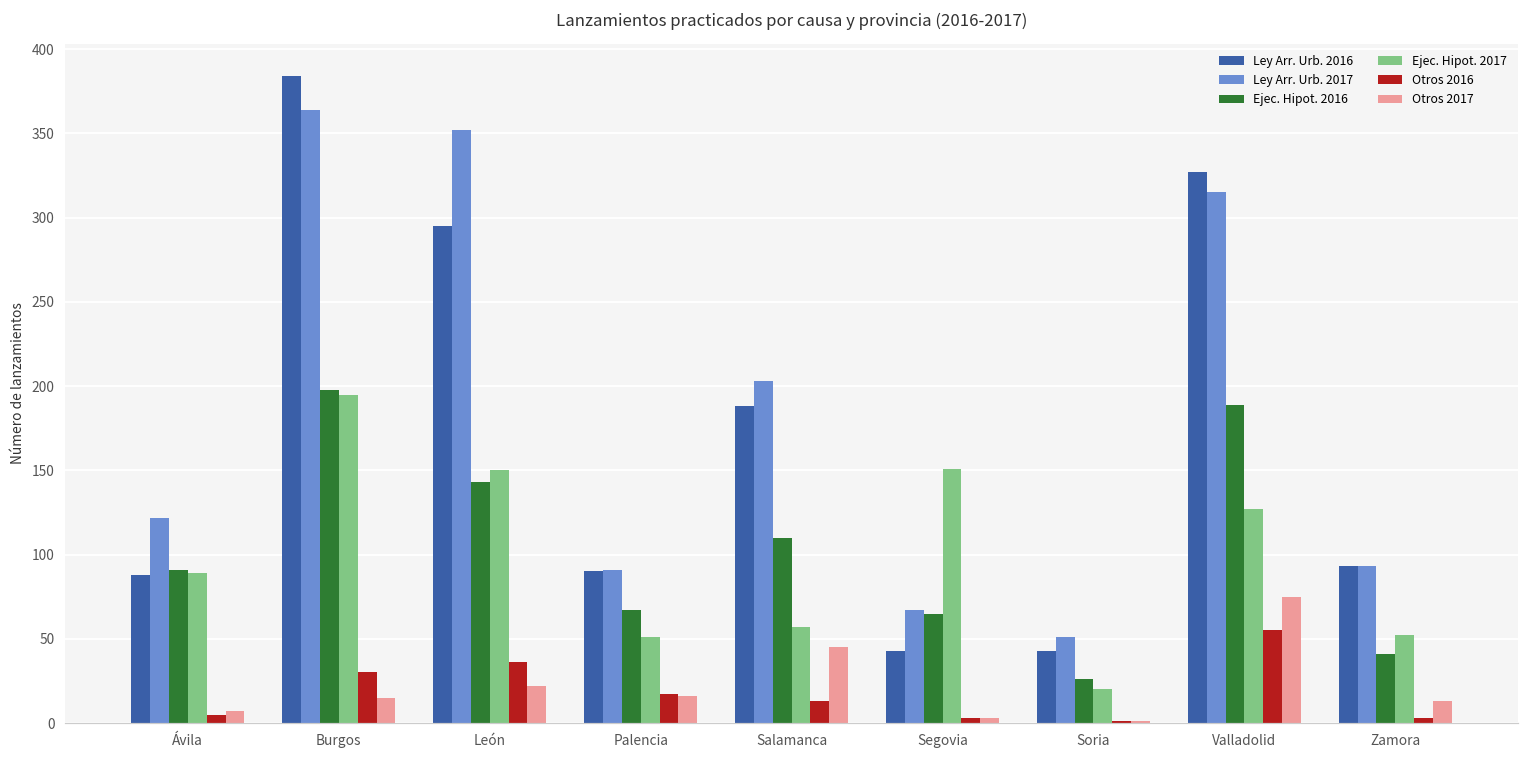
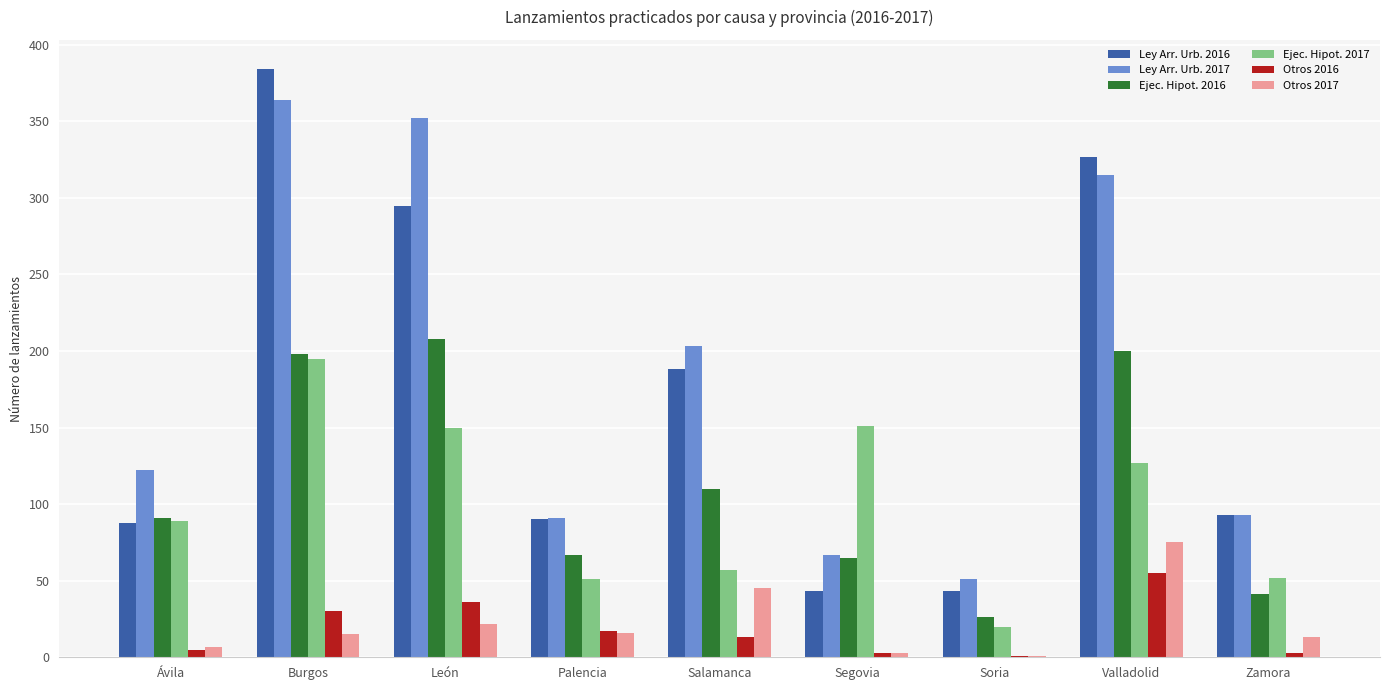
  {
    "Ley Arr. Urb. 2016": {
      "Ávila": 88,
      "Burgos": 384,
      "León": 295,
      "Palencia": 90,
      "Salamanca": 188,
      "Segovia": 43,
      "Soria": 43,
      "Valladolid": 327,
      "Zamora": 93
    },
    "Ley Arr. Urb. 2017": {
      "Ávila": 122,
      "Burgos": 364,
      "León": 352,
      "Palencia": 91,
      "Salamanca": 203,
      "Segovia": 67,
      "Soria": 51,
      "Valladolid": 315,
      "Zamora": 93
    },
    "Ejec. Hipot. 2016": {
      "Ávila": 91,
      "Burgos": 198,
-     "León": 143,
+     "León": 208,
      "Palencia": 67,
      "Salamanca": 110,
      "Segovia": 65,
      "Soria": 26,
-     "Valladolid": 189,
+     "Valladolid": 200,
      "Zamora": 41
    },
    "Ejec. Hipot. 2017": {
      "Ávila": 89,
      "Burgos": 195,
      "León": 150,
      "Palencia": 51,
      "Salamanca": 57,
      "Segovia": 151,
      "Soria": 20,
      "Valladolid": 127,
      "Zamora": 52
    },
    "Otros 2016": {
      "Ávila": 5,
      "Burgos": 30,
      "León": 36,
      "Palencia": 17,
      "Salamanca": 13,
      "Segovia": 3,
      "Valladolid": 55,
      "Zamora": 3
    },
    "Otros 2017": {
      "Ávila": 7,
      "Burgos": 15,
      "León": 22,
      "Palencia": 16,
      "Salamanca": 45,
      "Segovia": 3,
      "Valladolid": 75,
      "Zamora": 13
    }
  }
